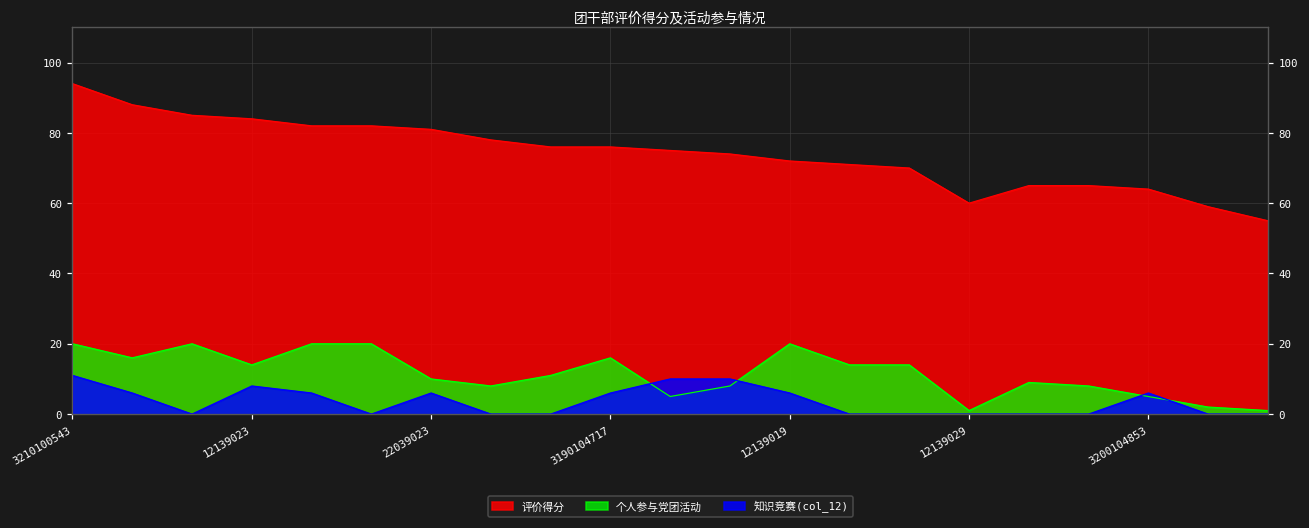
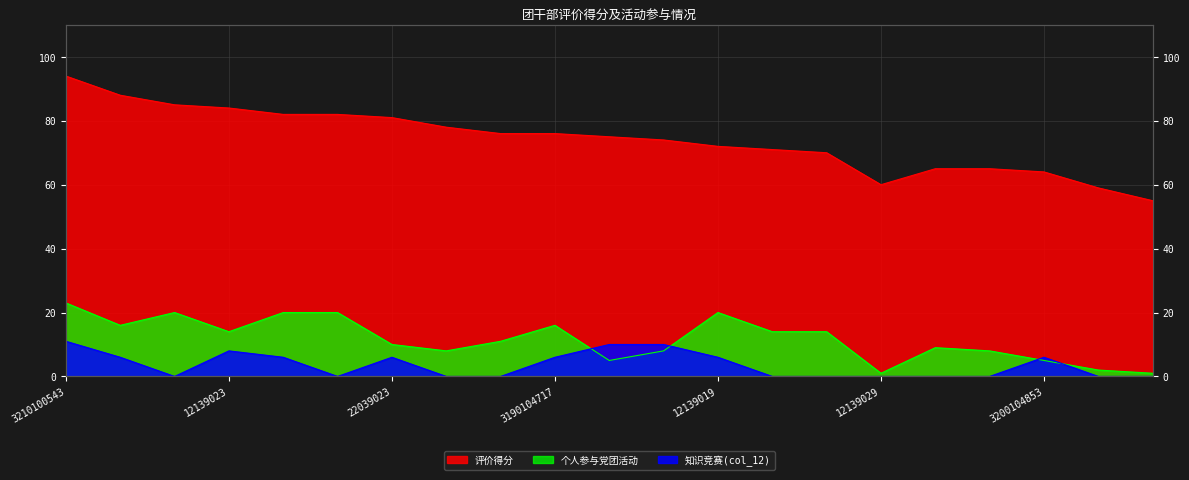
  {
    "评价得分": {
      "3210100543": 94,
      "12139023": 84,
      "22039023": 81,
      "3190104717": 76,
      "12139019": 72,
      "12139029": 60,
      "3200104853": 64
    },
    "个人参与党团活动": {
-     "3210100543": 20,
+     "3210100543": 23,
      "12139023": 14,
      "22039023": 10,
      "3190104717": 16,
      "12139019": 20,
      "12139029": 1,
      "3200104853": 5
    },
    "知识竞赛(col_12)": {
      "3210100543": 11,
      "12139023": 8,
      "22039023": 6,
      "3190104717": 6,
      "12139019": 6,
      "12139029": 0,
      "3200104853": 6
    }
  }
